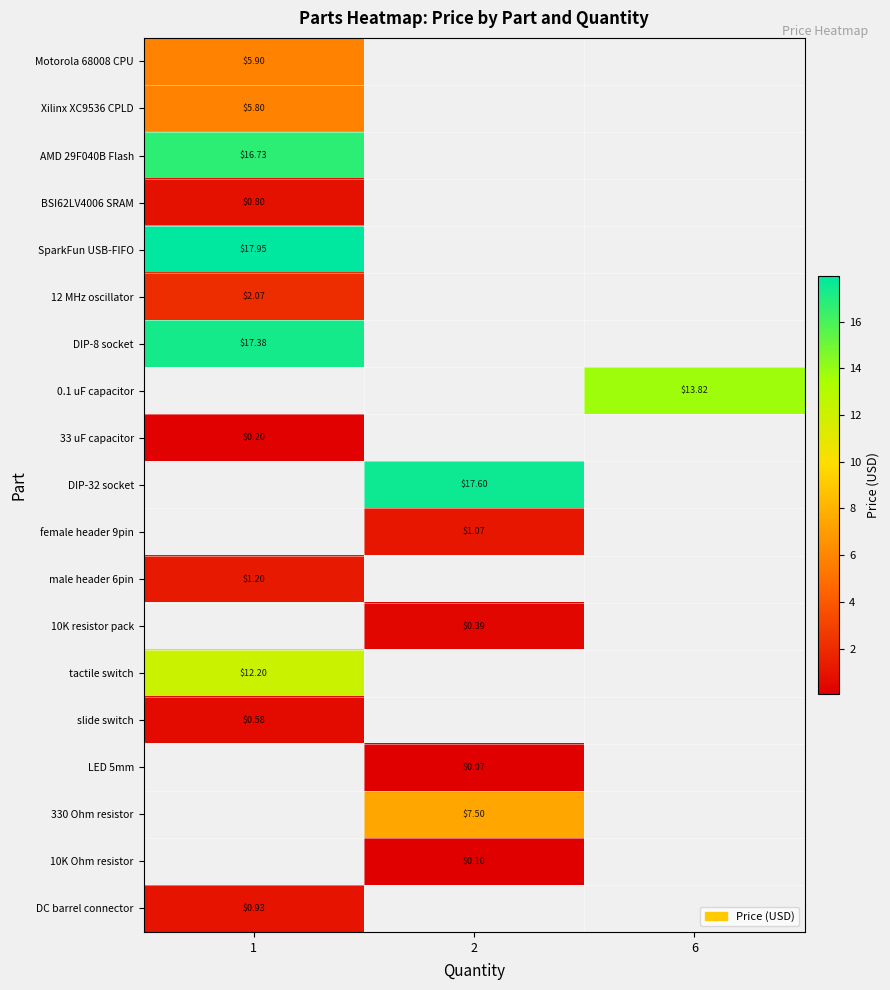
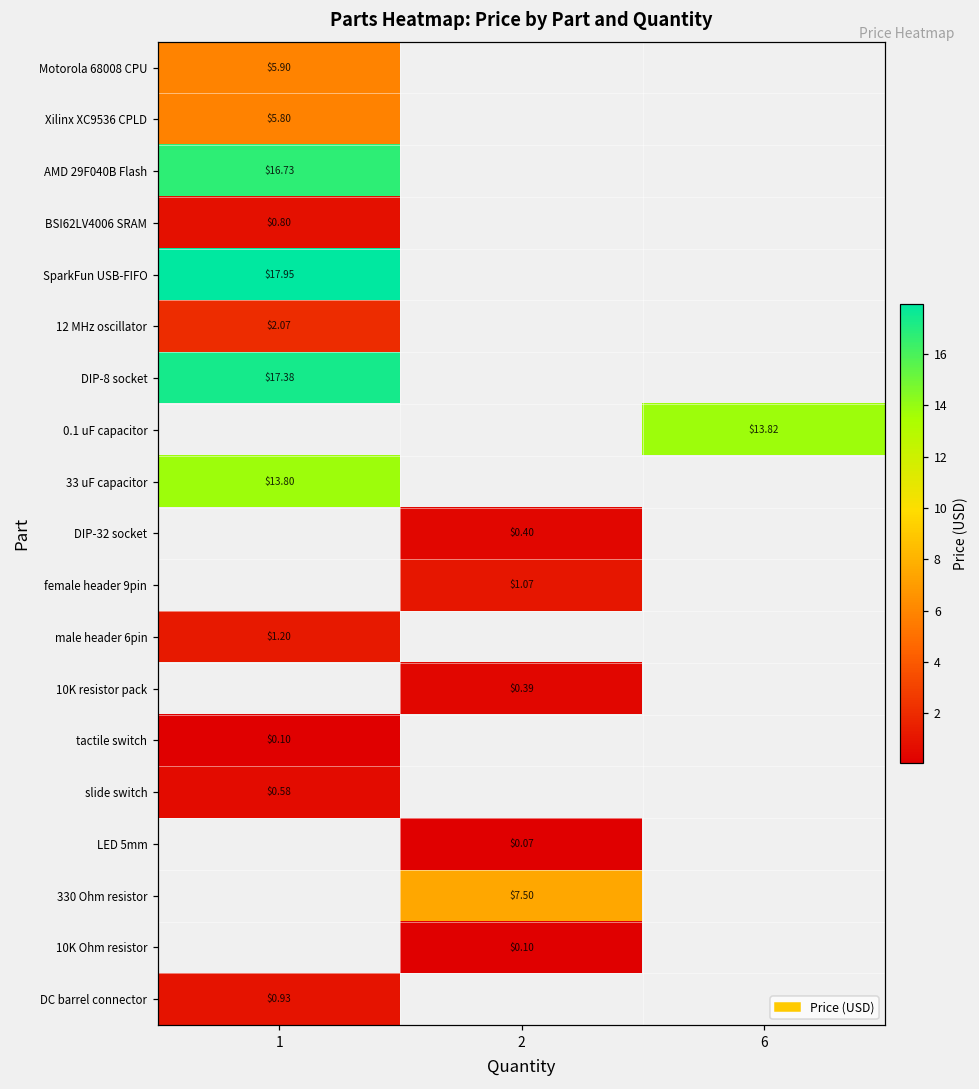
  {
    "Motorola 68008 CPU": {
      "1": "$5.90"
    },
    "Xilinx XC9536 CPLD": {
      "1": "$5.80"
    },
    "AMD 29F040B Flash": {
      "1": "$16.73"
    },
    "BSI62LV4006 SRAM": {
      "1": "$0.80"
    },
    "SparkFun USB-FIFO": {
      "1": "$17.95"
    },
    "12 MHz oscillator": {
      "1": "$2.07"
    },
    "DIP-8 socket": {
      "1": "$17.38"
    },
    "0.1 uF capacitor": {
      "6": "$13.82"
    },
    "33 uF capacitor": {
-     "1": "$0.20"
+     "1": "$13.80"
    },
    "DIP-32 socket": {
-     "2": "$17.60"
+     "2": "$0.40"
    },
    "female header 9pin": {
      "2": "$1.07"
    },
    "male header 6pin": {
      "1": "$1.20"
    },
    "10K resistor pack": {
      "2": "$0.39"
    },
    "tactile switch": {
-     "1": "$12.20"
+     "1": "$0.10"
    },
    "slide switch": {
      "1": "$0.58"
    },
    "LED 5mm": {
      "2": "$0.07"
    },
    "330 Ohm resistor": {
      "2": "$7.50"
    },
    "10K Ohm resistor": {
      "2": "$0.10"
    },
    "DC barrel connector": {
      "1": "$0.93"
    }
  }
